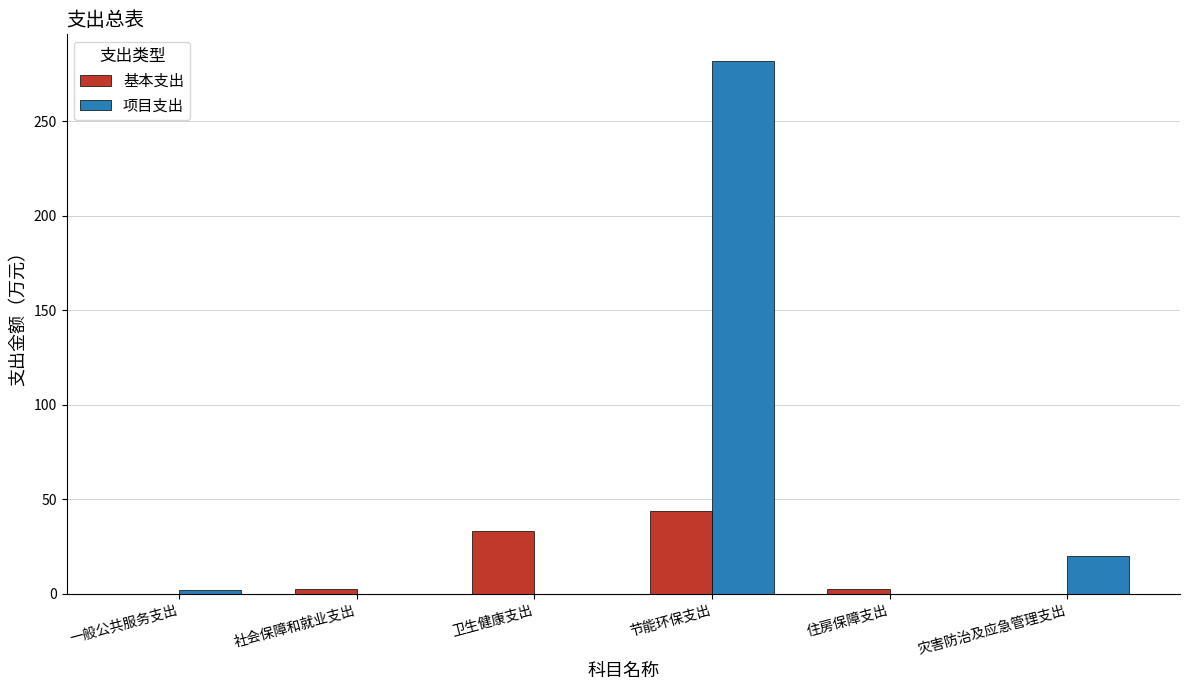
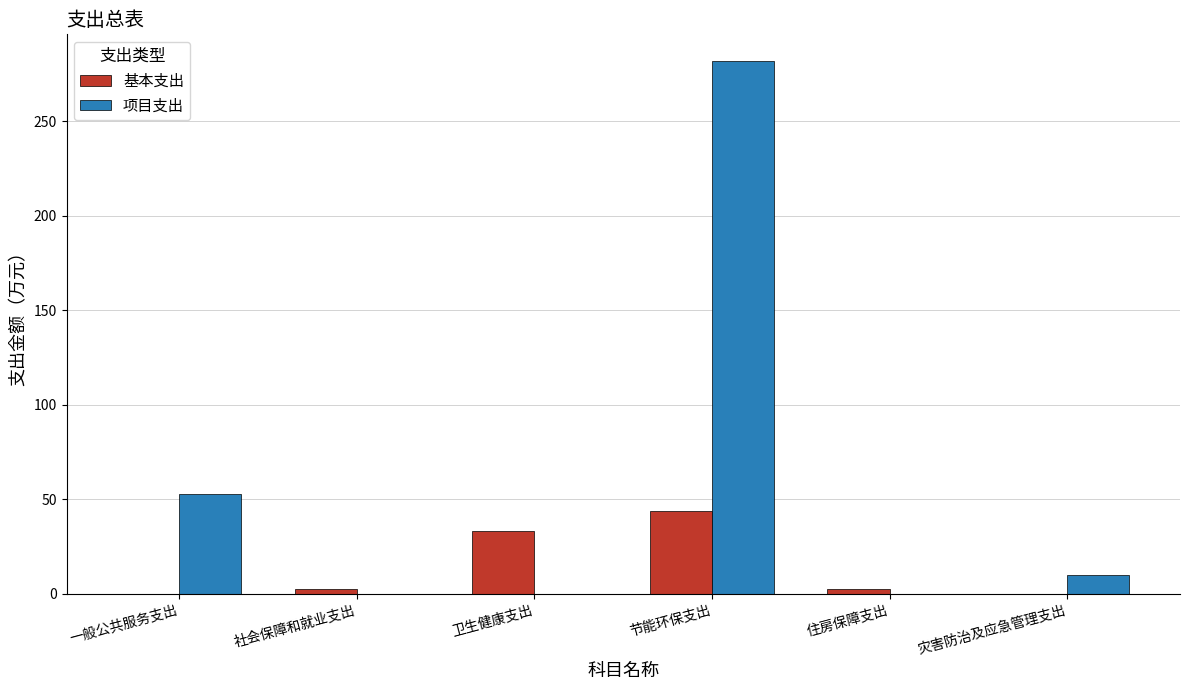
  {
    "基本支出": {
      "一般公共服务支出": 0,
      "社会保障和就业支出": 3,
      "卫生健康支出": 33,
      "节能环保支出": 44,
      "住房保障支出": 3,
      "灾害防治及应急管理支出": 0
    },
    "项目支出": {
-     "一般公共服务支出": 2,
+     "一般公共服务支出": 53,
      "社会保障和就业支出": 0,
      "卫生健康支出": 0,
      "节能环保支出": 282,
      "住房保障支出": 0,
-     "灾害防治及应急管理支出": 20
+     "灾害防治及应急管理支出": 10
    }
  }
